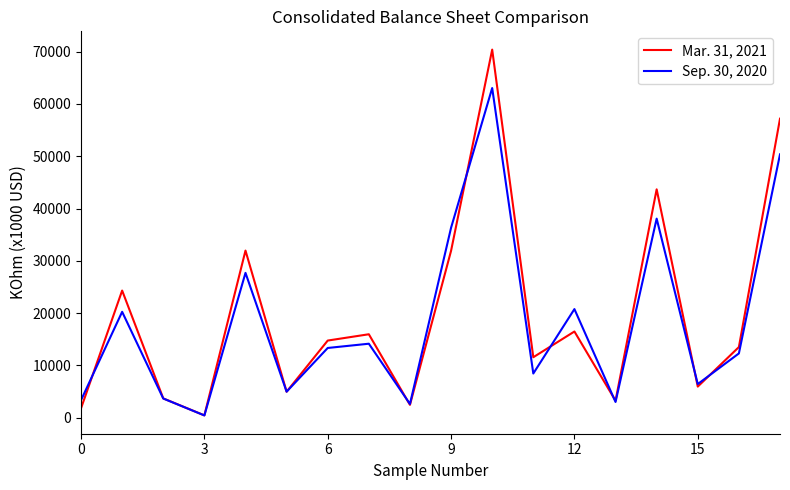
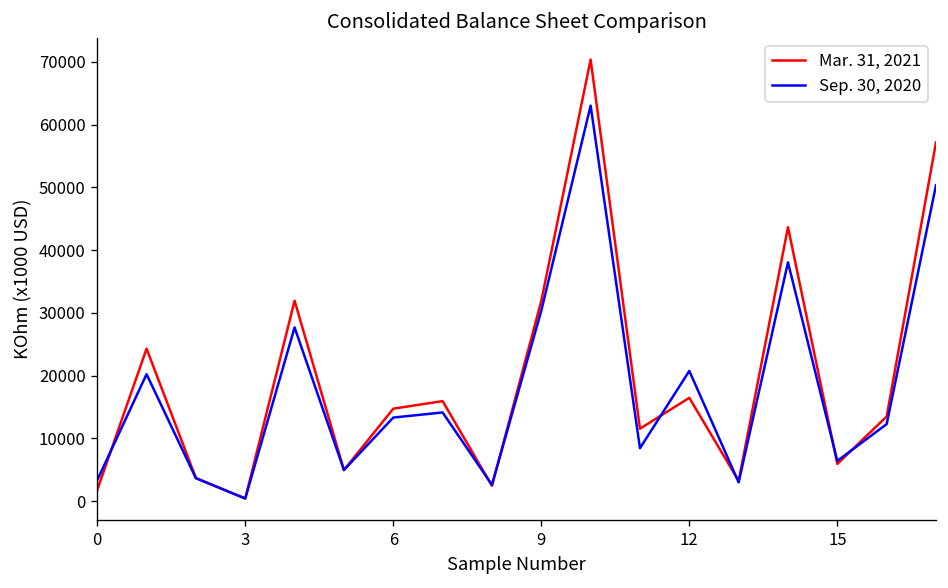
  {
    "Mar. 31, 2021": {
      "0": 2000,
      "6": 15000,
      "9": 32000,
      "12": 16000
    },
    "Sep. 30, 2020": {
      "0": 3000,
      "6": 13000,
-     "9": 36000,
+     "9": 30000,
      "12": 21000
    }
  }
